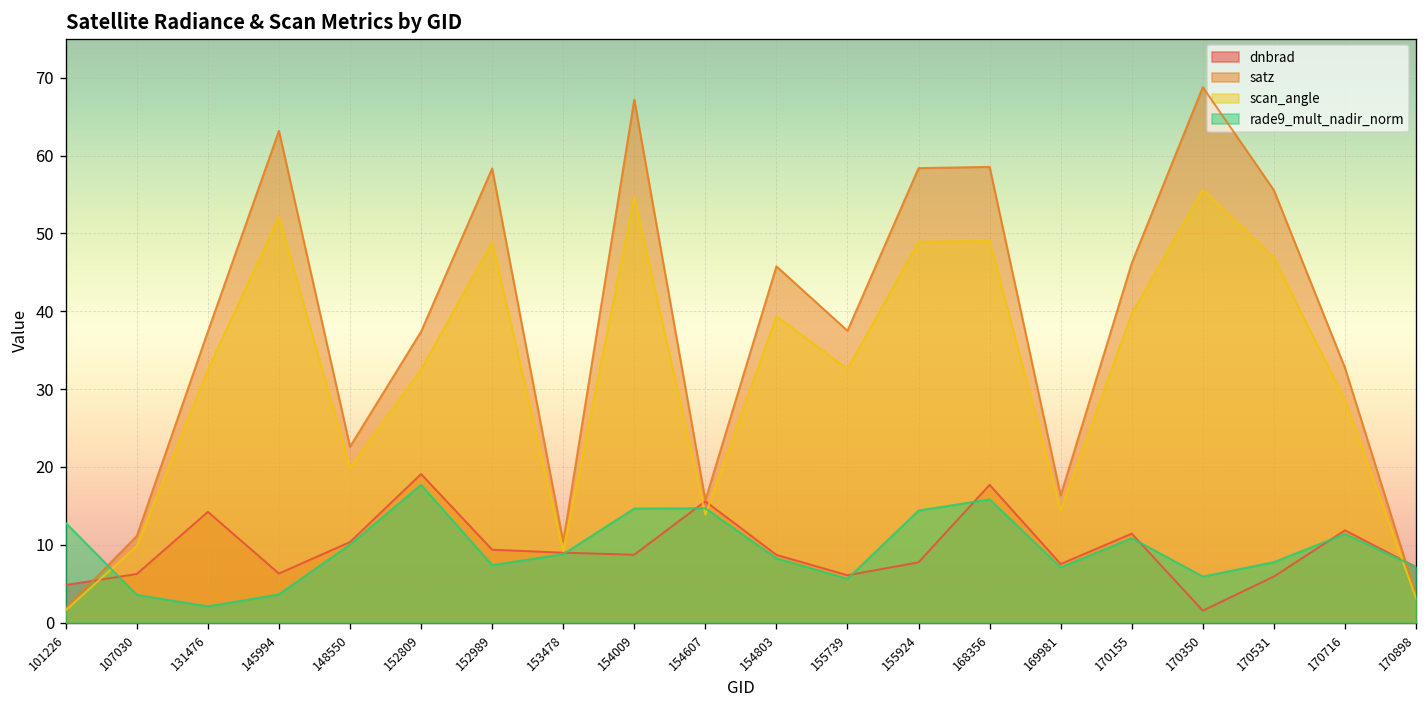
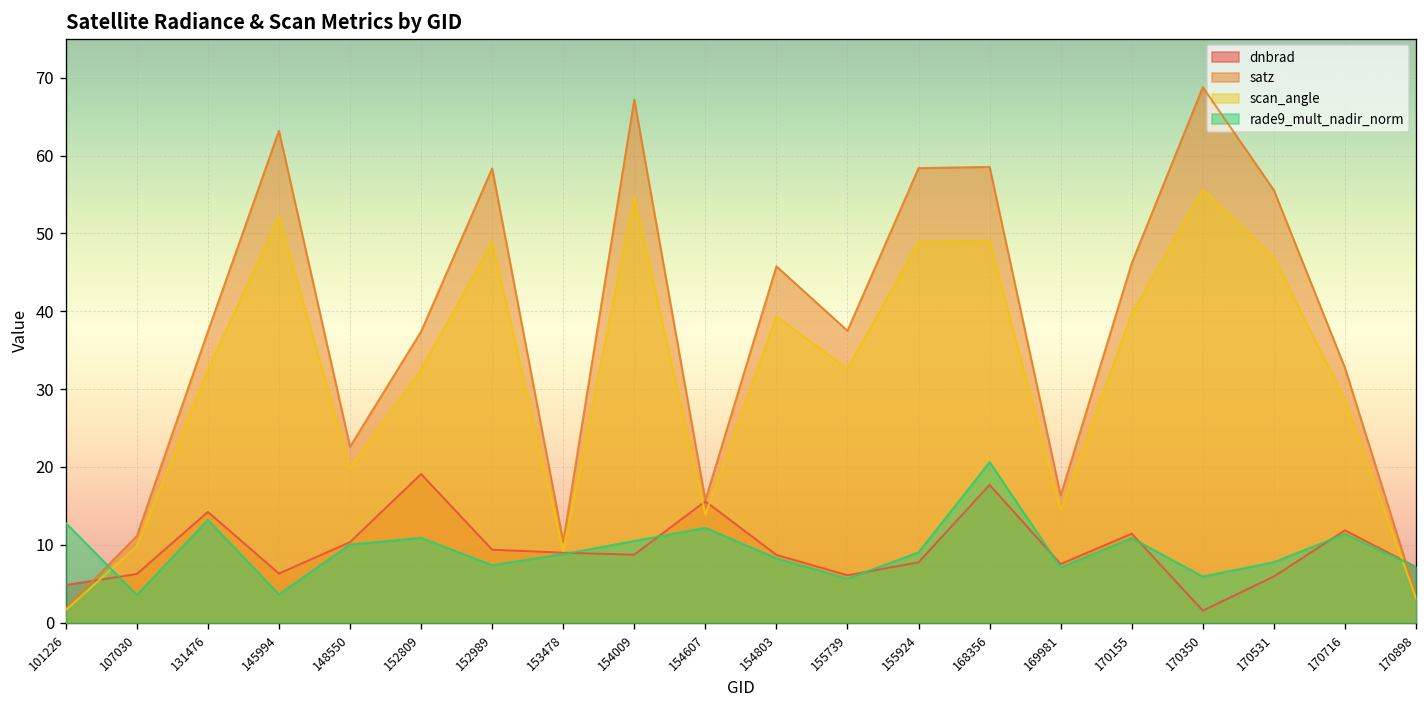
  {
    "rade9_mult_nadir_norm": {
      "101226": 13,
      "107030": 4,
-     "131476": 2,
+     "131476": 13,
      "145994": 4,
-     "152809": 18,
+     "152809": 11,
      "152989": 7,
-     "154009": 15,
-     "154607": 15,
+     "154009": 10,
+     "154607": 12,
      "154803": 8,
      "155739": 6,
-     "155924": 14,
-     "168356": 16,
+     "155924": 9,
+     "168356": 21,
      "169981": 7,
      "170155": 11,
      "170350": 6,
      "170531": 8,
      "170716": 11
    }
  }
